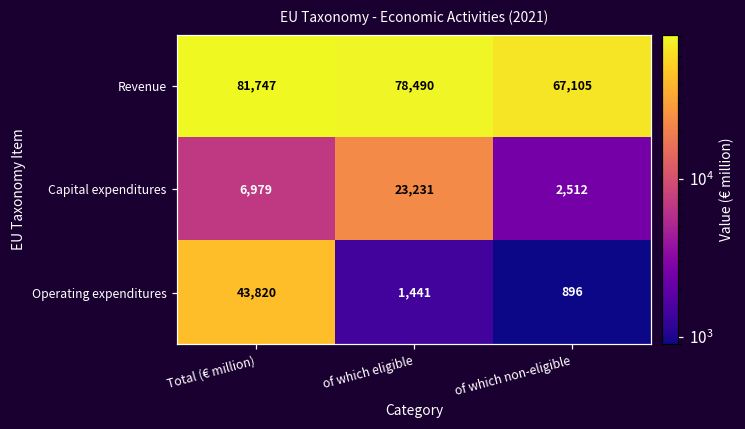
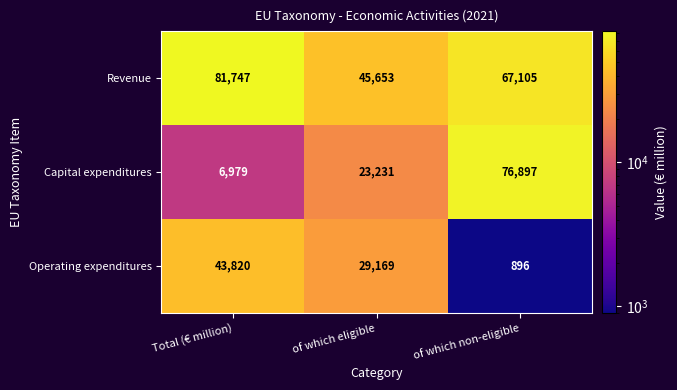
  {
    "Revenue": {
      "Total (€ million)": "81,747",
-     "of which eligible": "78,490",
+     "of which eligible": "45,653",
      "of which non-eligible": "67,105"
    },
    "Capital expenditures": {
      "Total (€ million)": "6,979",
      "of which eligible": "23,231",
-     "of which non-eligible": "2,512"
+     "of which non-eligible": "76,897"
    },
    "Operating expenditures": {
      "Total (€ million)": "43,820",
-     "of which eligible": "1,441",
+     "of which eligible": "29,169",
      "of which non-eligible": "896"
    }
  }
